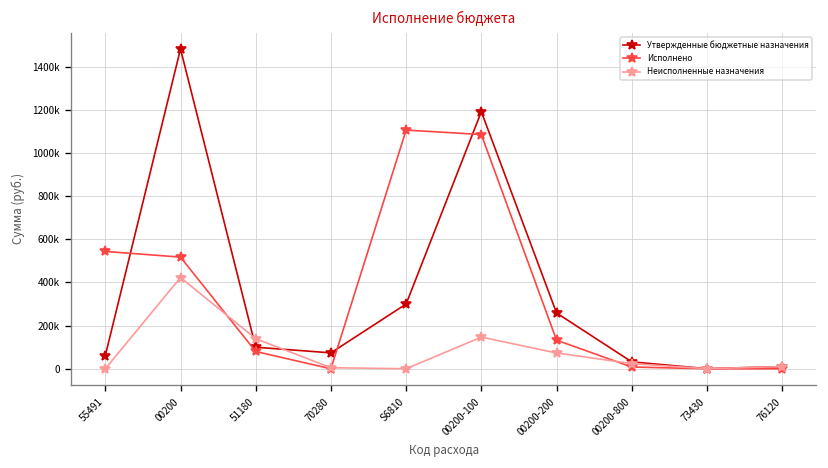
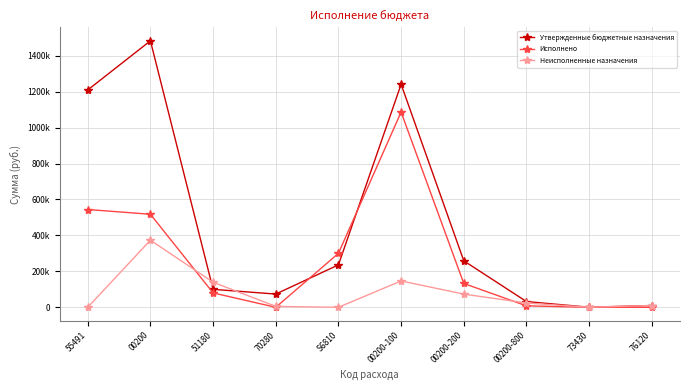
  {
    "Утвержденные бюджетные назначения": {
-     "55491": 60000,
+     "55491": 1210000,
      "00200": 1480000,
      "51180": 100000,
      "70280": 70000,
-     "S6810": 300000,
-     "00200-100": 1190000,
+     "S6810": 240000,
+     "00200-100": 1240000,
      "00200-200": 260000
    },
    "Исполнено": {
      "55491": 540000,
      "00200": 520000,
      "51180": 80000,
-     "S6810": 1110000,
+     "S6810": 300000,
      "00200-100": 1090000,
      "00200-200": 130000,
      "00200-800": 10000
    },
    "Неисполненные назначения": {
      "55491": 0,
-     "00200": 420000,
+     "00200": 370000,
      "51180": 140000,
      "S6810": 0,
      "00200-100": 150000,
      "00200-200": 70000
    }
  }
